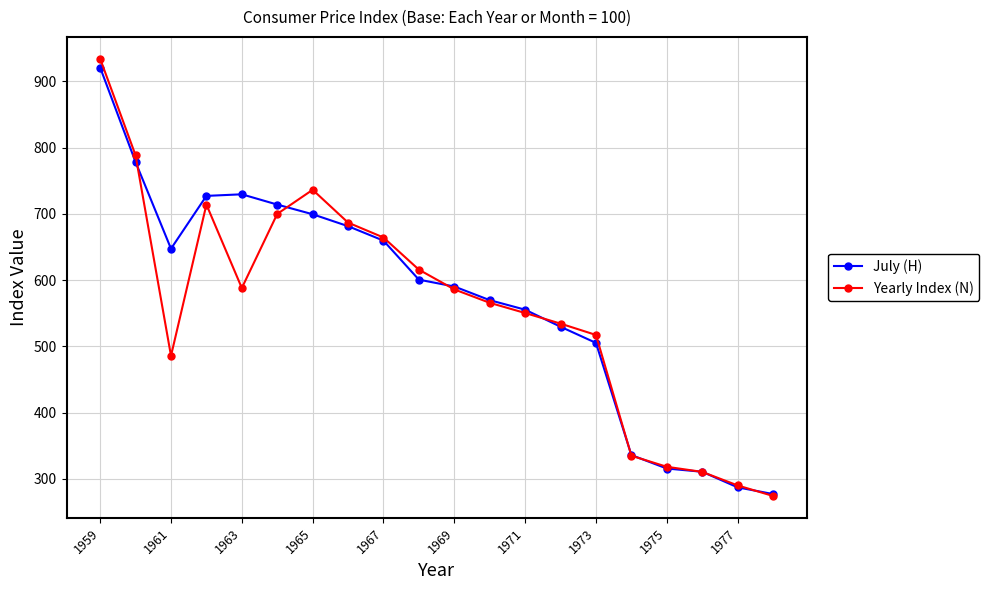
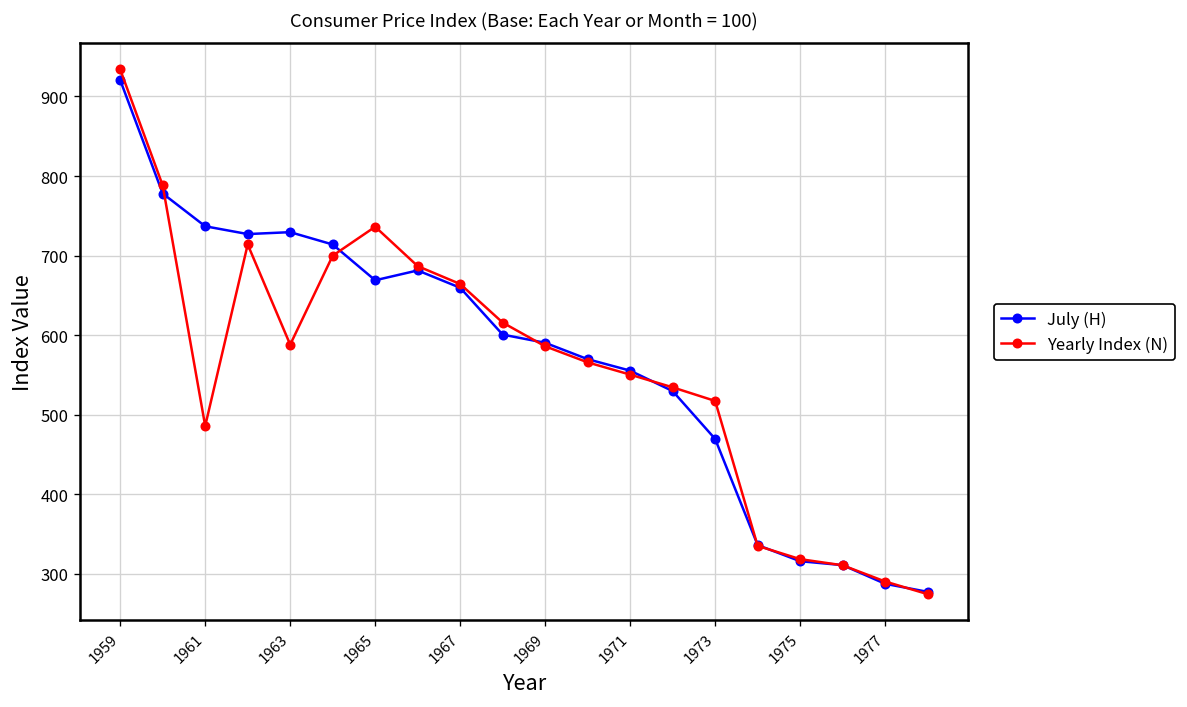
  {
    "July (H)": {
      "1959": 920,
-     "1961": 650,
+     "1961": 740,
      "1963": 730,
-     "1965": 700,
+     "1965": 670,
      "1967": 660,
      "1969": 590,
      "1971": 560,
-     "1973": 510
+     "1973": 470
    },
    "Yearly Index (N)": {
      "1959": 930,
      "1961": 490,
      "1963": 590,
      "1965": 740,
      "1967": 660,
      "1969": 590,
      "1971": 550,
      "1973": 520
    }
  }
